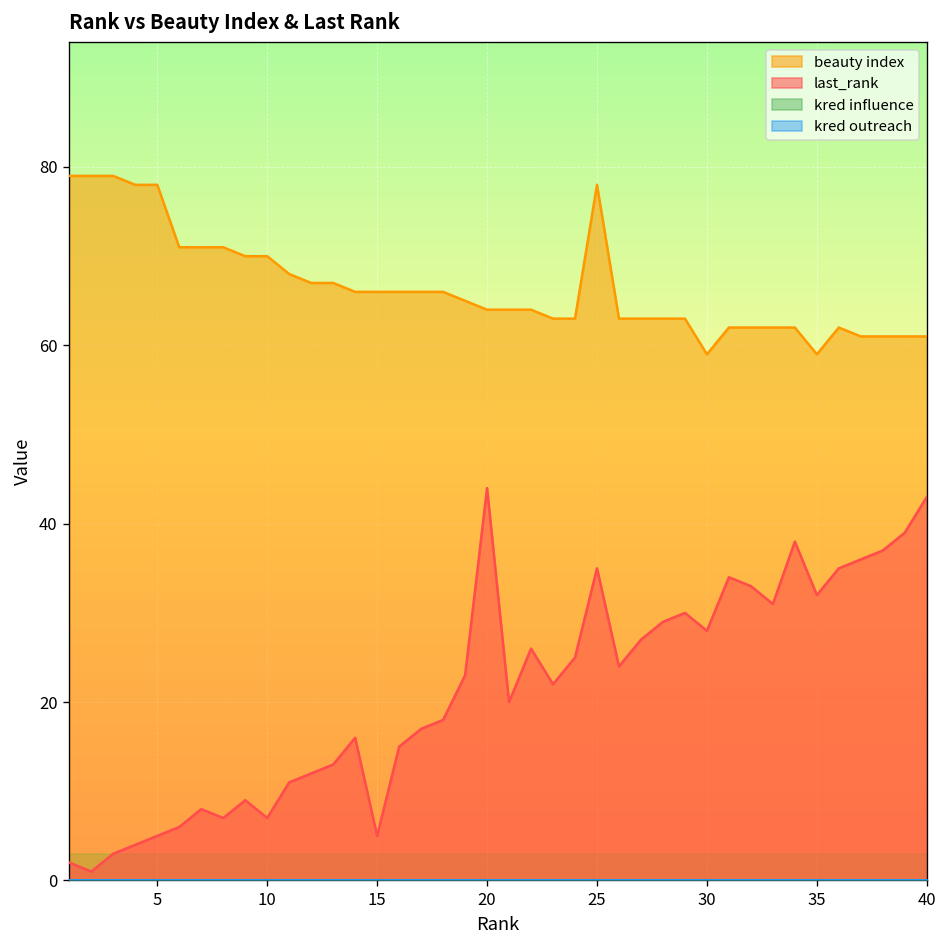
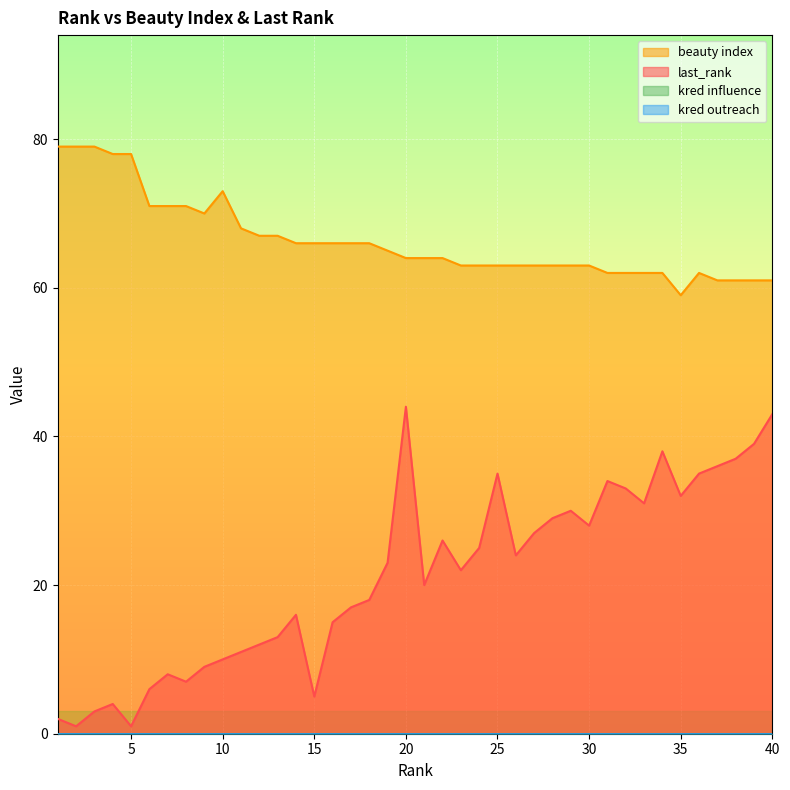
  {
    "beauty index": {
      "5": 78,
-     "10": 70,
+     "10": 73,
      "15": 66,
      "20": 64,
-     "25": 78,
-     "30": 59,
+     "25": 63,
+     "30": 63,
      "35": 59,
      "40": 61
    },
    "last_rank": {
-     "5": 5,
-     "10": 7,
+     "5": 1,
+     "10": 10,
      "15": 5,
      "20": 44,
      "25": 35,
      "30": 28,
      "35": 32,
      "40": 43
    },
    "kred outreach": {
      "5": 0,
      "10": 0,
      "15": 0,
      "20": 0,
      "25": 0,
      "30": 0,
      "35": 0,
      "40": 0
    }
  }
